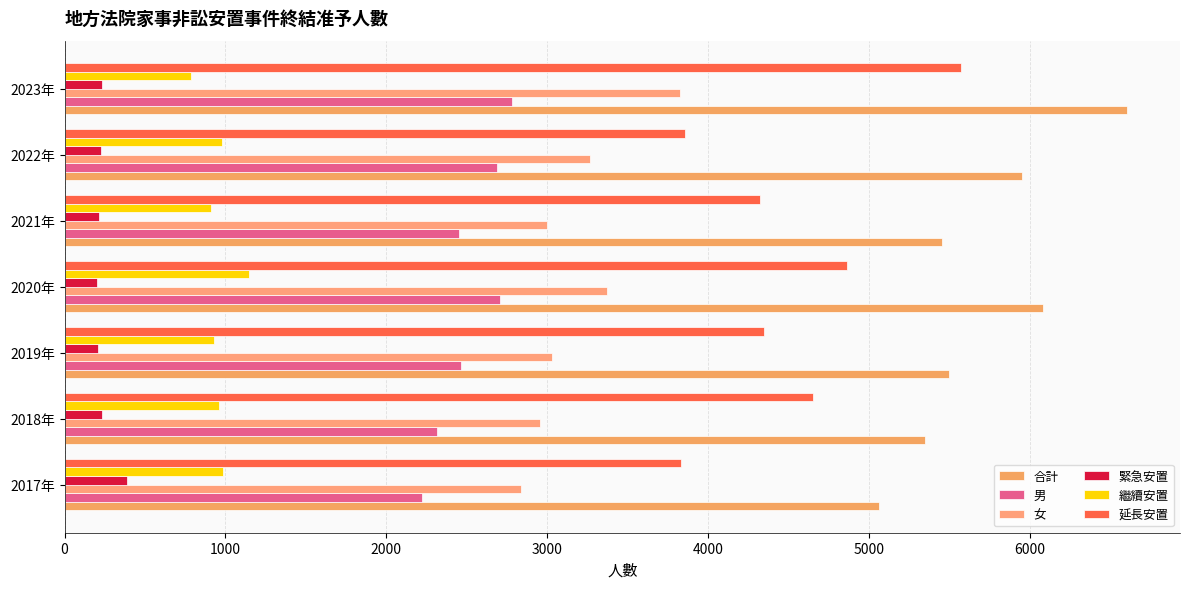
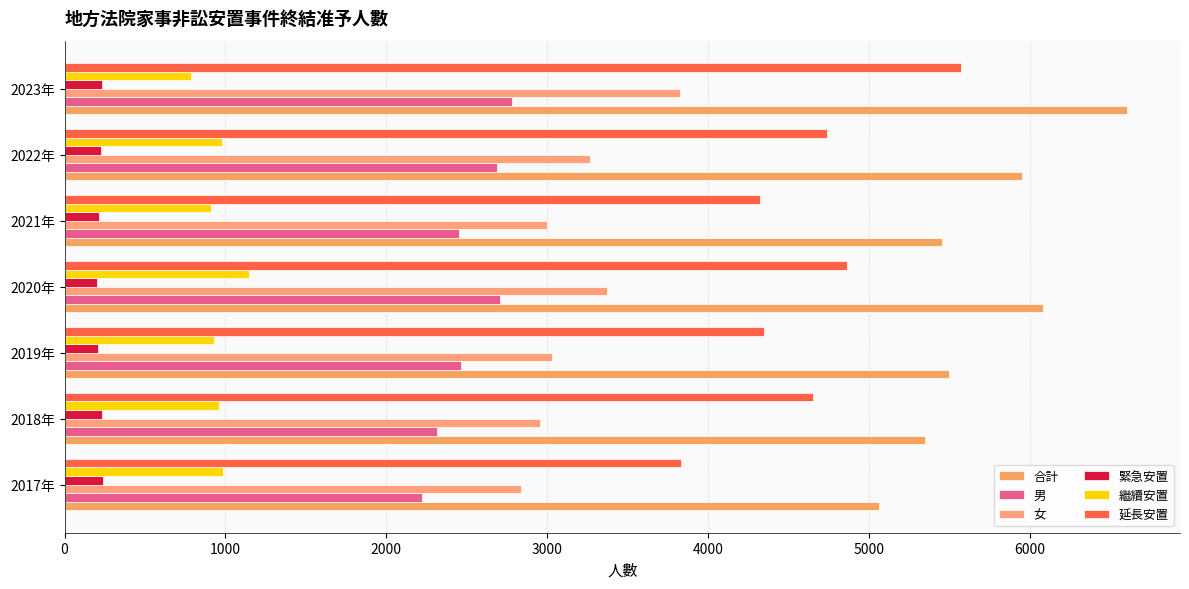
  {
    "男": {
      "2023年": 2780,
      "2022年": 2690,
      "2021年": 2450,
      "2020年": 2710,
      "2019年": 2470,
      "2018年": 2310,
      "2017年": 2220
    },
    "緊急安置": {
      "2023年": 230,
      "2022年": 230,
      "2021年": 210,
      "2020年": 200,
      "2019年": 210,
      "2018年": 240,
-     "2017年": 390
+     "2017年": 240
    },
    "繼續安置": {
      "2023年": 790,
      "2022年": 980,
      "2021年": 910,
      "2020年": 1150,
      "2019年": 930,
      "2018年": 960,
      "2017年": 990
    },
    "延長安置": {
      "2023年": 5570,
-     "2022年": 3860,
+     "2022年": 4740,
      "2021年": 4330,
      "2020年": 4860,
      "2019年": 4350,
      "2018年": 4650,
      "2017年": 3830
    }
  }
